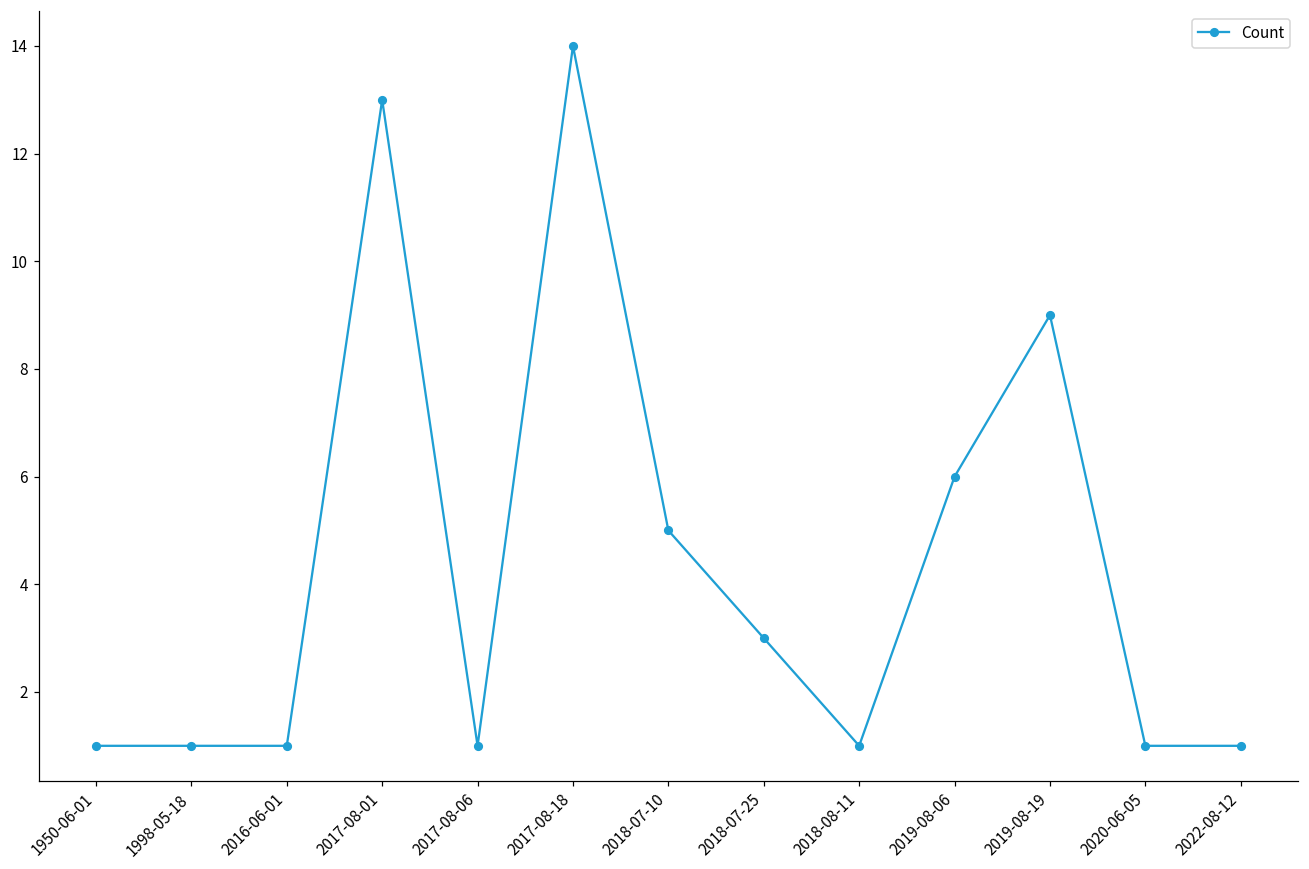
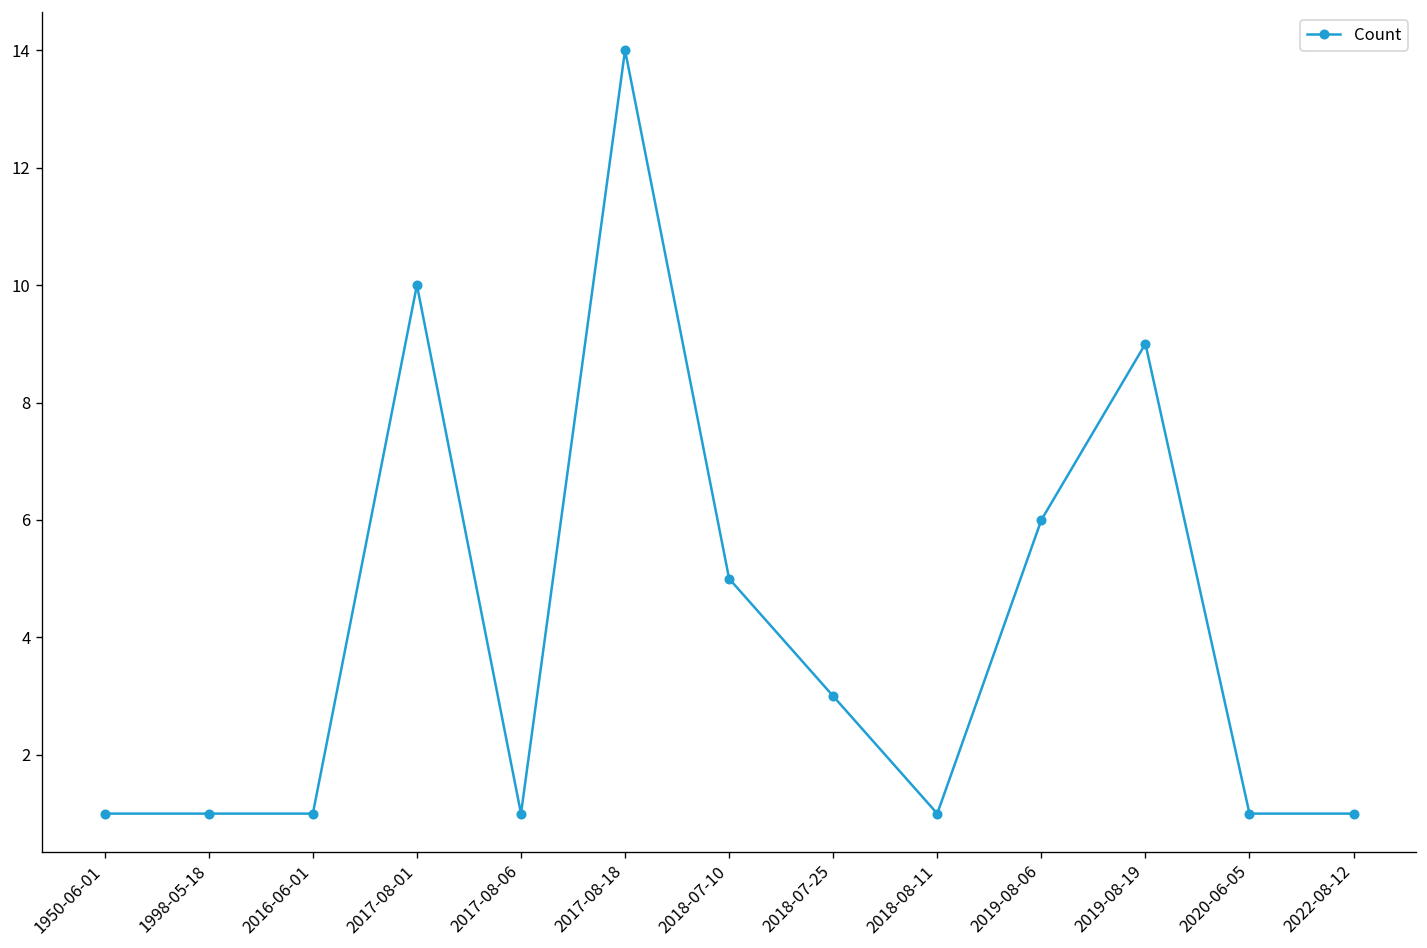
  {
    "1950-06-01": 1,
    "1998-05-18": 1,
    "2016-06-01": 1,
-   "2017-08-01": 13,
+   "2017-08-01": 10,
    "2017-08-06": 1,
    "2017-08-18": 14,
    "2018-07-10": 5,
    "2018-07-25": 3,
    "2018-08-11": 1,
    "2019-08-06": 6,
    "2019-08-19": 9,
    "2020-06-05": 1,
    "2022-08-12": 1
  }
